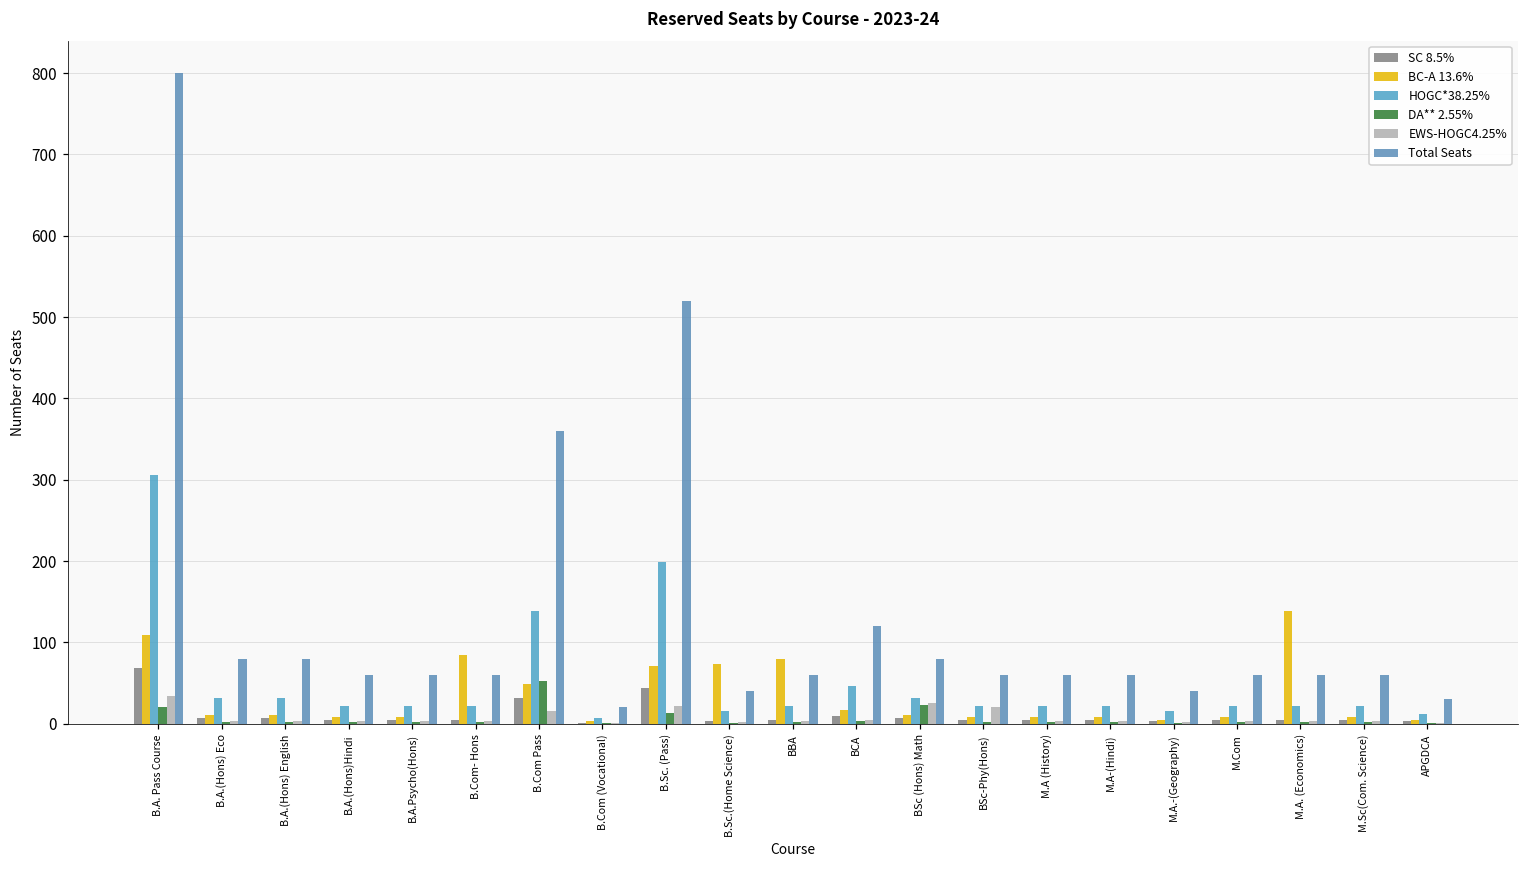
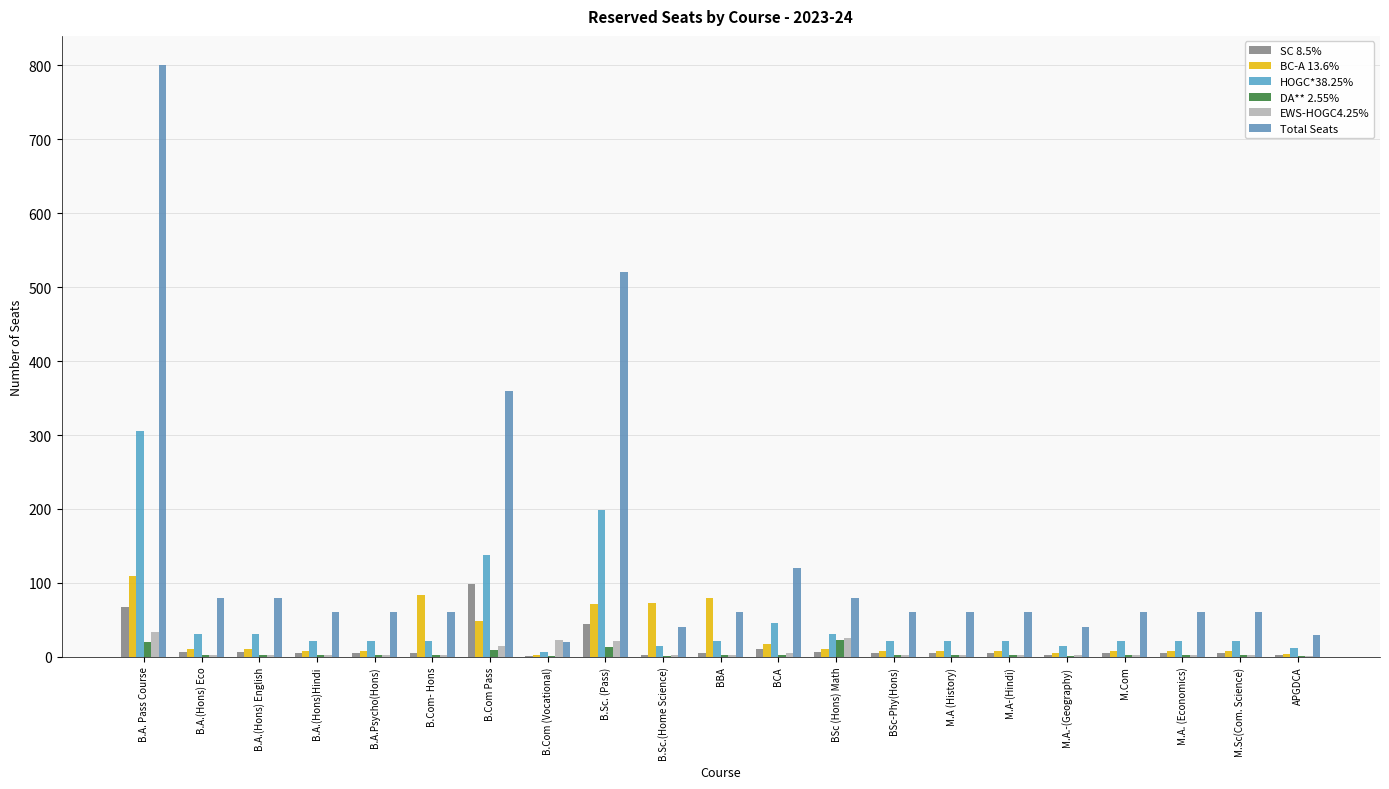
  {
    "SC 8.5%": {
      "B.A. Pass Course": 70,
      "B.A.(Hons) Eco": 10,
      "B.A.(Hons) English": 10,
      "B.A.(Hons)Hindi": 10,
      "B.A.Psycho(Hons)": 10,
      "B.Com- Hons": 10,
-     "B.Com Pass": 30,
+     "B.Com Pass": 100,
      "B.Sc. (Pass)": 40,
      "BBA": 10,
      "BCA": 10,
      "BSc (Hons) Math": 10,
      "BSc-Phy(Hons)": 10,
      "M.A (History)": 10,
      "M.A-(Hindi)": 10,
      "M.Com": 10,
      "M.A. (Economics)": 10,
      "M.Sc(Com. Science)": 10
    },
    "BC-A 13.6%": {
      "B.A. Pass Course": 110,
      "B.A.(Hons) Eco": 10,
      "B.A.(Hons) English": 10,
      "B.A.(Hons)Hindi": 10,
      "B.A.Psycho(Hons)": 10,
      "B.Com- Hons": 80,
      "B.Com Pass": 50,
      "B.Sc. (Pass)": 70,
      "B.Sc.(Home Science)": 70,
      "BBA": 80,
      "BCA": 20,
      "BSc (Hons) Math": 10,
      "BSc-Phy(Hons)": 10,
      "M.A (History)": 10,
      "M.A-(Hindi)": 10,
      "M.A.-(Geography)": 10,
      "M.Com": 10,
-     "M.A. (Economics)": 140,
+     "M.A. (Economics)": 10,
      "M.Sc(Com. Science)": 10,
      "APGDCA": 0
    },
    "DA** 2.55%": {
      "B.A. Pass Course": 20,
-     "B.Com Pass": 50,
+     "B.Com Pass": 10,
      "B.Sc. (Pass)": 10,
      "BSc (Hons) Math": 20
    },
    "EWS-HOGC4.25%": {
      "B.A. Pass Course": 30,
      "B.Com Pass": 20,
-     "B.Com (Vocational)": 0,
+     "B.Com (Vocational)": 20,
      "B.Sc. (Pass)": 20,
      "BCA": 10,
      "BSc (Hons) Math": 30,
-     "BSc-Phy(Hons)": 20
+     "BSc-Phy(Hons)": 0
    }
  }
